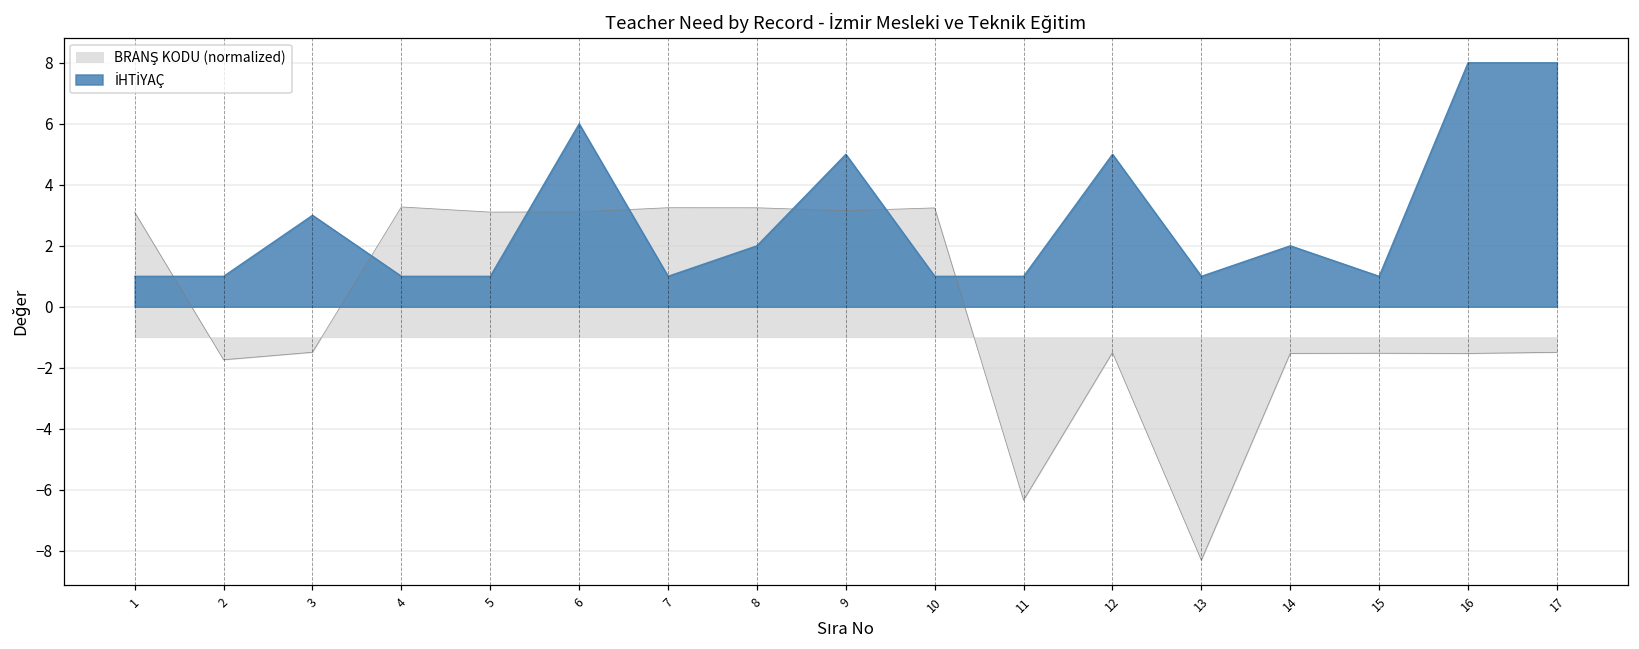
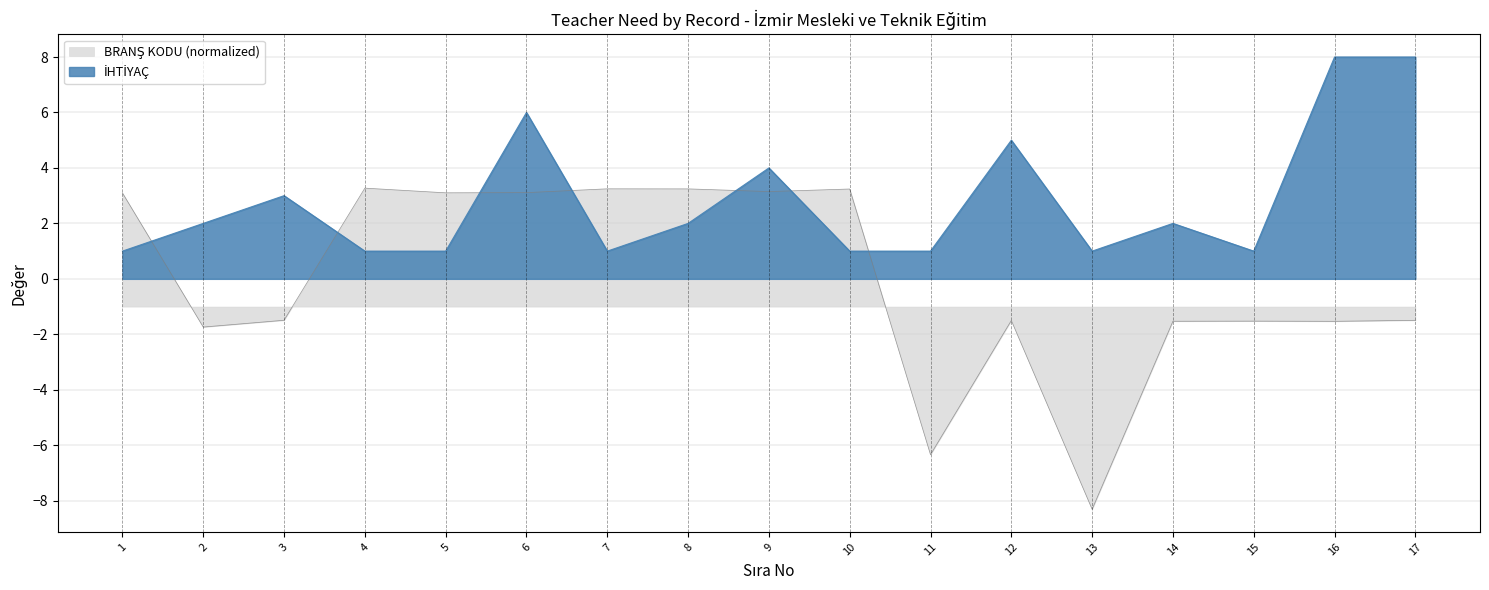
  {
    "İHTİYAÇ": {
      "1": 1,
-     "2": 1,
+     "2": 2,
      "3": 3,
      "4": 1,
      "5": 1,
      "6": 6,
      "7": 1,
      "8": 2,
-     "9": 5,
+     "9": 4,
      "10": 1,
      "11": 1,
      "12": 5,
      "13": 1,
      "14": 2,
      "15": 1,
      "16": 8,
      "17": 8
    }
  }
